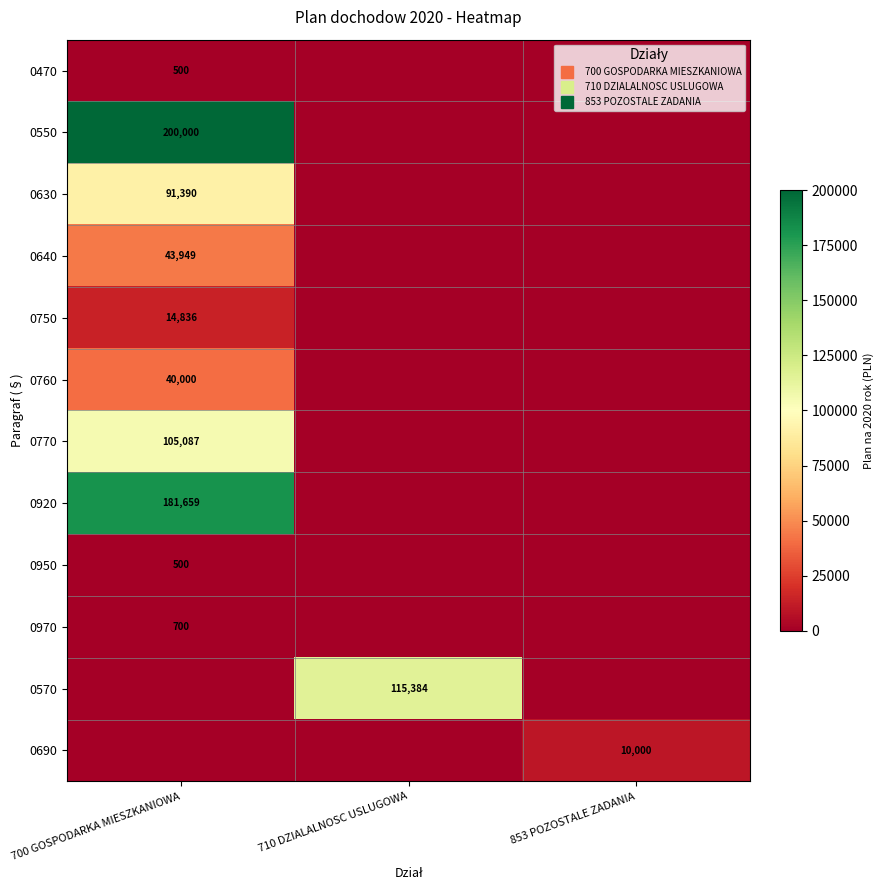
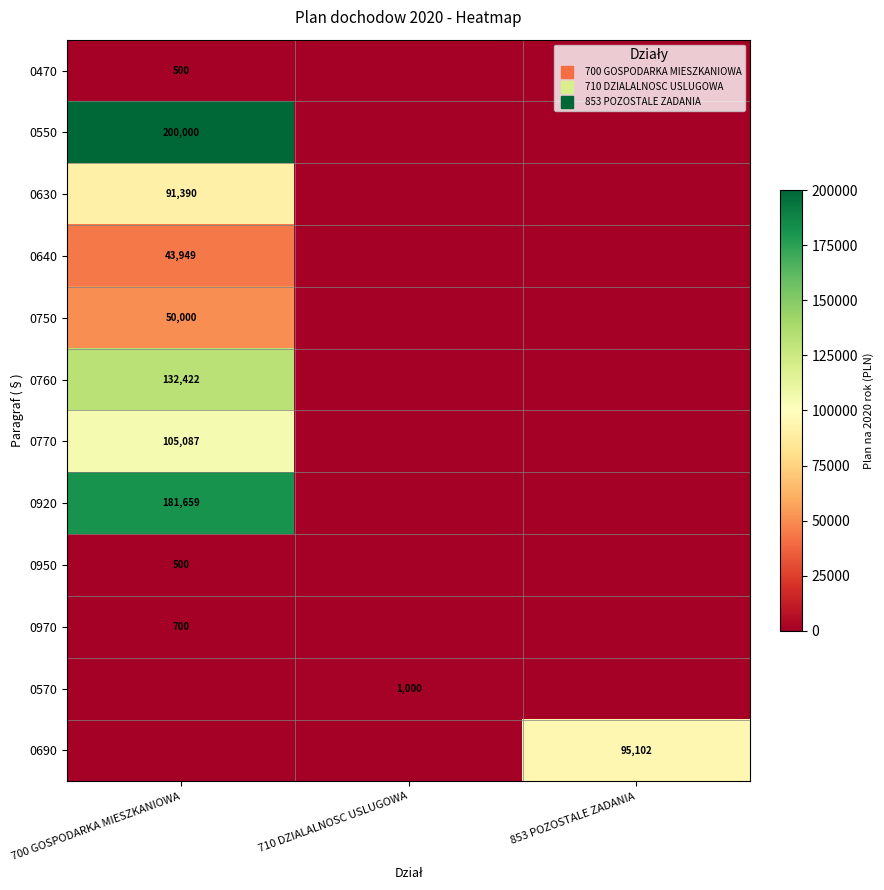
  {
    "0470": {
      "700 GOSPODARKA MIESZKANIOWA": "500"
    },
    "0550": {
      "700 GOSPODARKA MIESZKANIOWA": "200,000"
    },
    "0630": {
      "700 GOSPODARKA MIESZKANIOWA": "91,390"
    },
    "0640": {
      "700 GOSPODARKA MIESZKANIOWA": "43,949"
    },
    "0750": {
-     "700 GOSPODARKA MIESZKANIOWA": "14,836"
+     "700 GOSPODARKA MIESZKANIOWA": "50,000"
    },
    "0760": {
-     "700 GOSPODARKA MIESZKANIOWA": "40,000"
+     "700 GOSPODARKA MIESZKANIOWA": "132,422"
    },
    "0770": {
      "700 GOSPODARKA MIESZKANIOWA": "105,087"
    },
    "0920": {
      "700 GOSPODARKA MIESZKANIOWA": "181,659"
    },
    "0950": {
      "700 GOSPODARKA MIESZKANIOWA": "500"
    },
    "0970": {
      "700 GOSPODARKA MIESZKANIOWA": "700"
    },
    "0570": {
-     "710 DZIALALNOSC USLUGOWA": "115,384"
+     "710 DZIALALNOSC USLUGOWA": "1,000"
    },
    "0690": {
-     "853 POZOSTALE ZADANIA": "10,000"
+     "853 POZOSTALE ZADANIA": "95,102"
    }
  }
